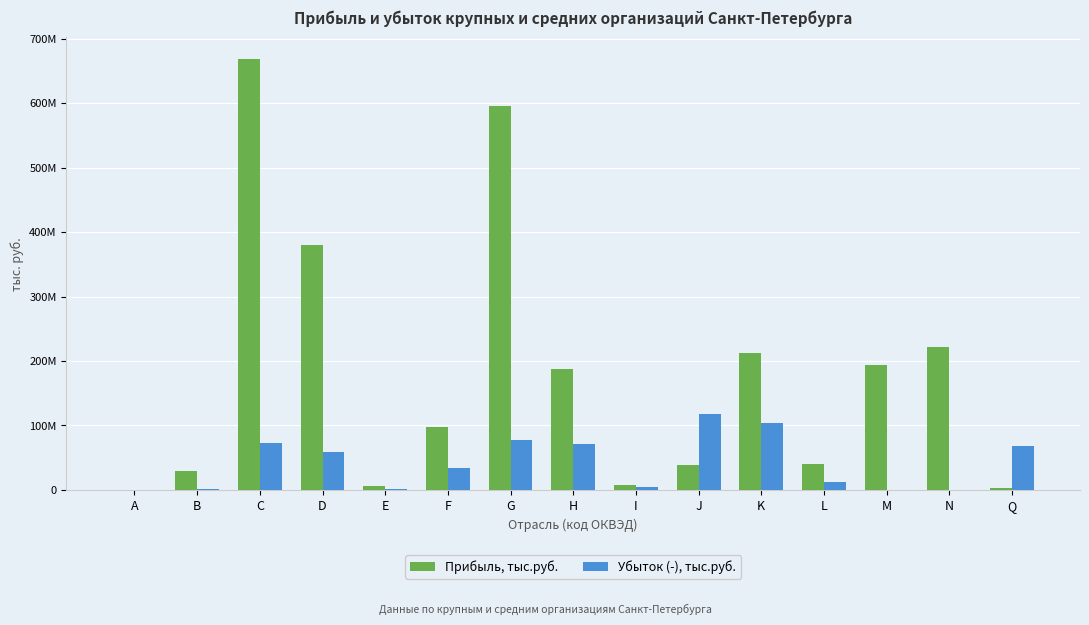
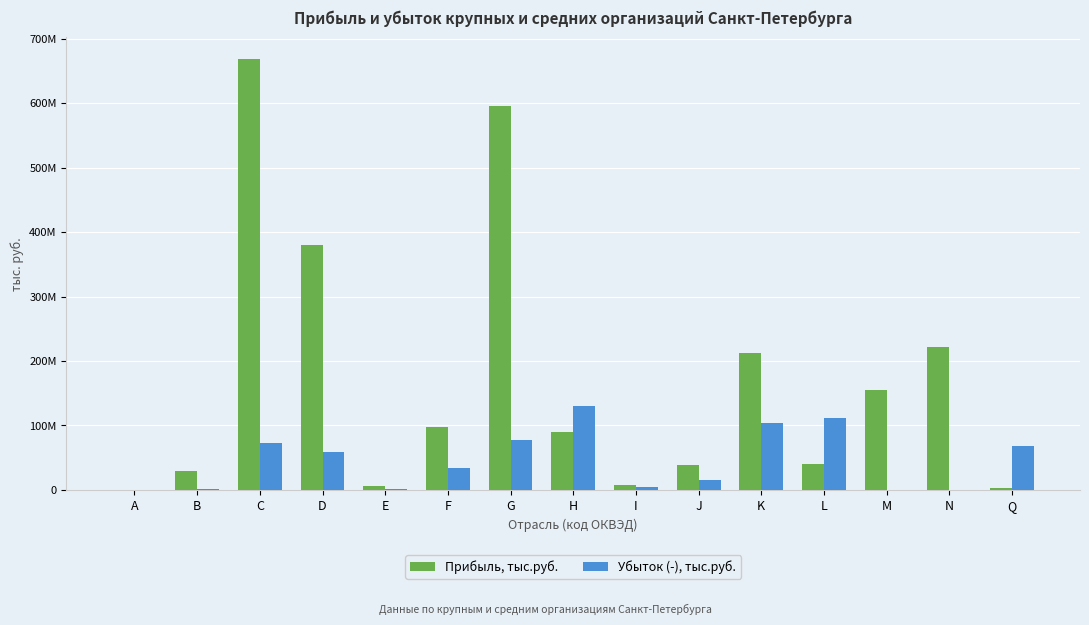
  {
    "Прибыль, тыс.руб.": {
      "B": 30000000,
      "C": 670000000,
      "D": 380000000,
      "E": 10000000,
      "F": 100000000,
      "G": 600000000,
-     "H": 190000000,
+     "H": 90000000,
      "I": 10000000,
      "J": 40000000,
      "K": 210000000,
      "L": 40000000,
-     "M": 190000000,
+     "M": 160000000,
      "N": 220000000
    },
    "Убыток (-), тыс.руб.": {
      "A": 0,
      "C": 70000000,
      "D": 60000000,
      "F": 30000000,
      "G": 80000000,
-     "H": 70000000,
+     "H": 130000000,
      "I": 0,
-     "J": 120000000,
+     "J": 20000000,
      "K": 100000000,
-     "L": 10000000,
+     "L": 110000000,
      "M": 0,
      "N": 0,
      "Q": 70000000
    }
  }
